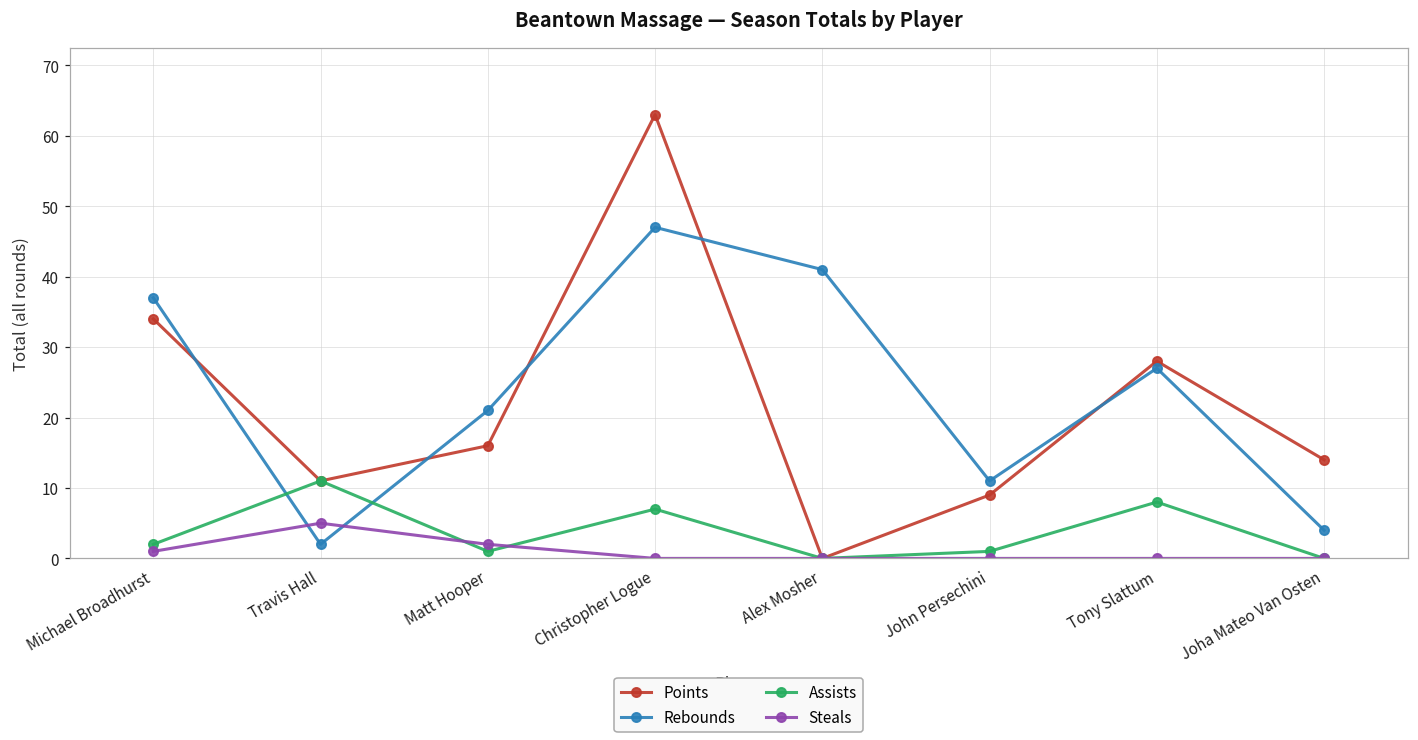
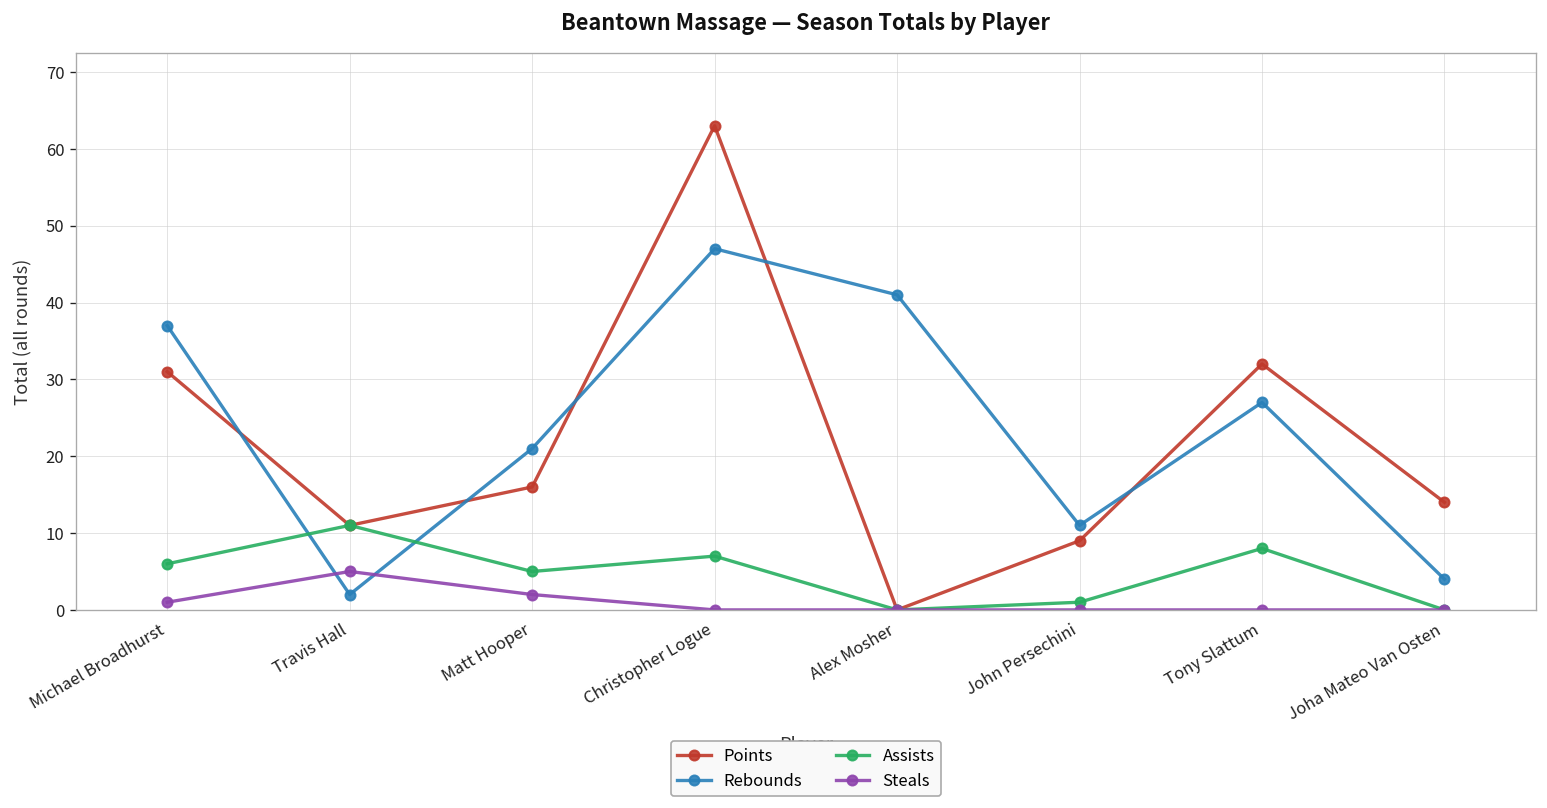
  {
    "Points": {
-     "Michael Broadhurst": 34,
+     "Michael Broadhurst": 31,
      "Matt Hooper": 16,
      "Christopher Logue": 63,
      "John Persechini": 9,
-     "Tony Slattum": 28,
+     "Tony Slattum": 32,
      "Joha Mateo Van Osten": 14
    },
    "Rebounds": {
      "Michael Broadhurst": 37,
      "Travis Hall": 2,
      "Matt Hooper": 21,
      "Christopher Logue": 47,
      "Alex Mosher": 41,
      "John Persechini": 11,
      "Tony Slattum": 27,
      "Joha Mateo Van Osten": 4
    },
    "Assists": {
-     "Michael Broadhurst": 2,
-     "Matt Hooper": 1,
+     "Michael Broadhurst": 6,
+     "Matt Hooper": 5,
      "Christopher Logue": 7,
      "John Persechini": 1,
      "Tony Slattum": 8
    },
    "Steals": {
      "Michael Broadhurst": 1,
      "Travis Hall": 5,
      "Matt Hooper": 2,
      "Christopher Logue": 0,
      "John Persechini": 0,
      "Tony Slattum": 0
    }
  }
